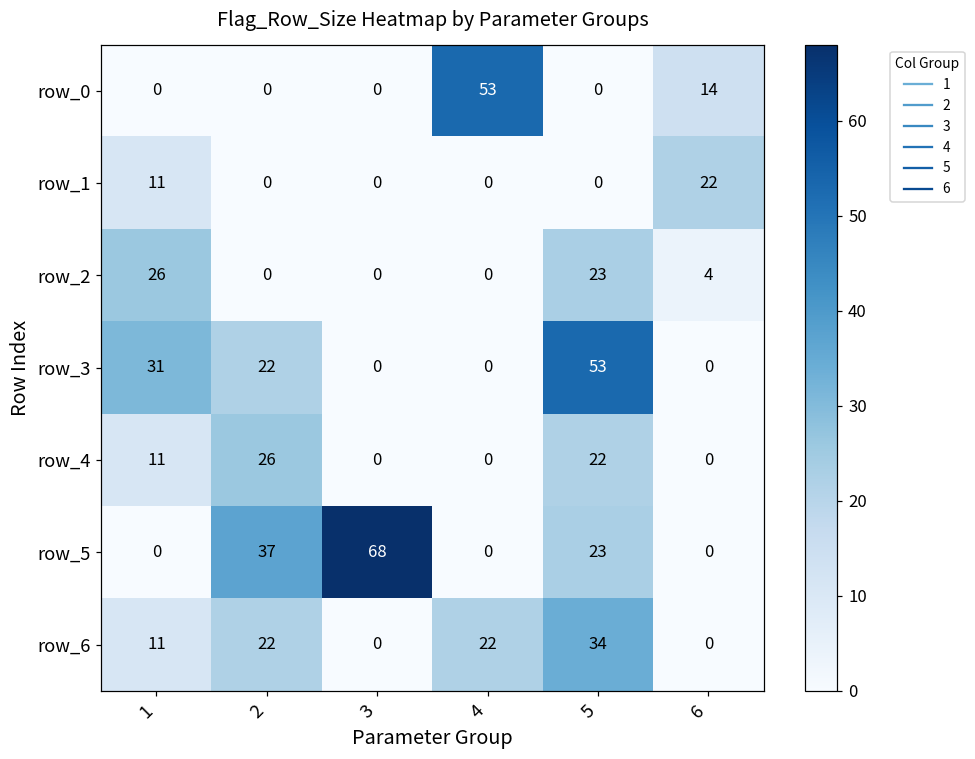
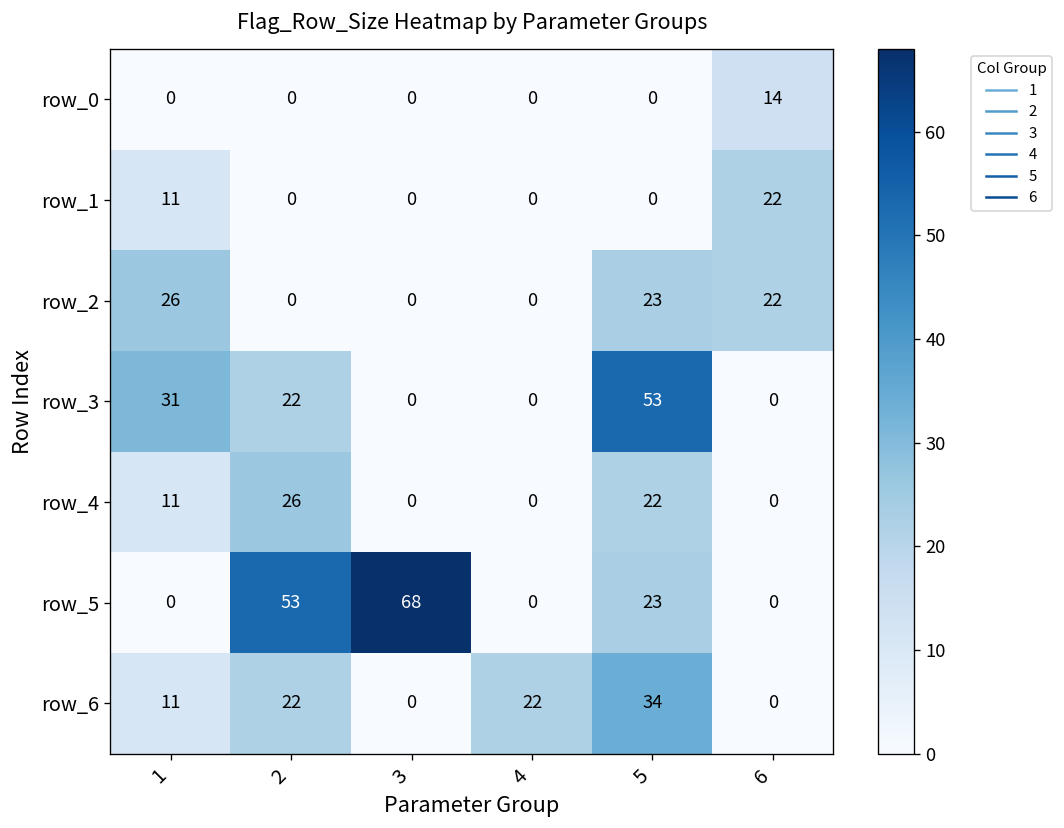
  {
    "row_0": {
      "1": 0,
      "2": 0,
      "3": 0,
-     "4": 53,
+     "4": 0,
      "5": 0,
      "6": 14
    },
    "row_1": {
      "1": 11,
      "2": 0,
      "3": 0,
      "4": 0,
      "5": 0,
      "6": 22
    },
    "row_2": {
      "1": 26,
      "2": 0,
      "3": 0,
      "4": 0,
      "5": 23,
-     "6": 4
+     "6": 22
    },
    "row_3": {
      "1": 31,
      "2": 22,
      "3": 0,
      "4": 0,
      "5": 53,
      "6": 0
    },
    "row_4": {
      "1": 11,
      "2": 26,
      "3": 0,
      "4": 0,
      "5": 22,
      "6": 0
    },
    "row_5": {
      "1": 0,
-     "2": 37,
+     "2": 53,
      "3": 68,
      "4": 0,
      "5": 23,
      "6": 0
    },
    "row_6": {
      "1": 11,
      "2": 22,
      "3": 0,
      "4": 22,
      "5": 34,
      "6": 0
    }
  }
